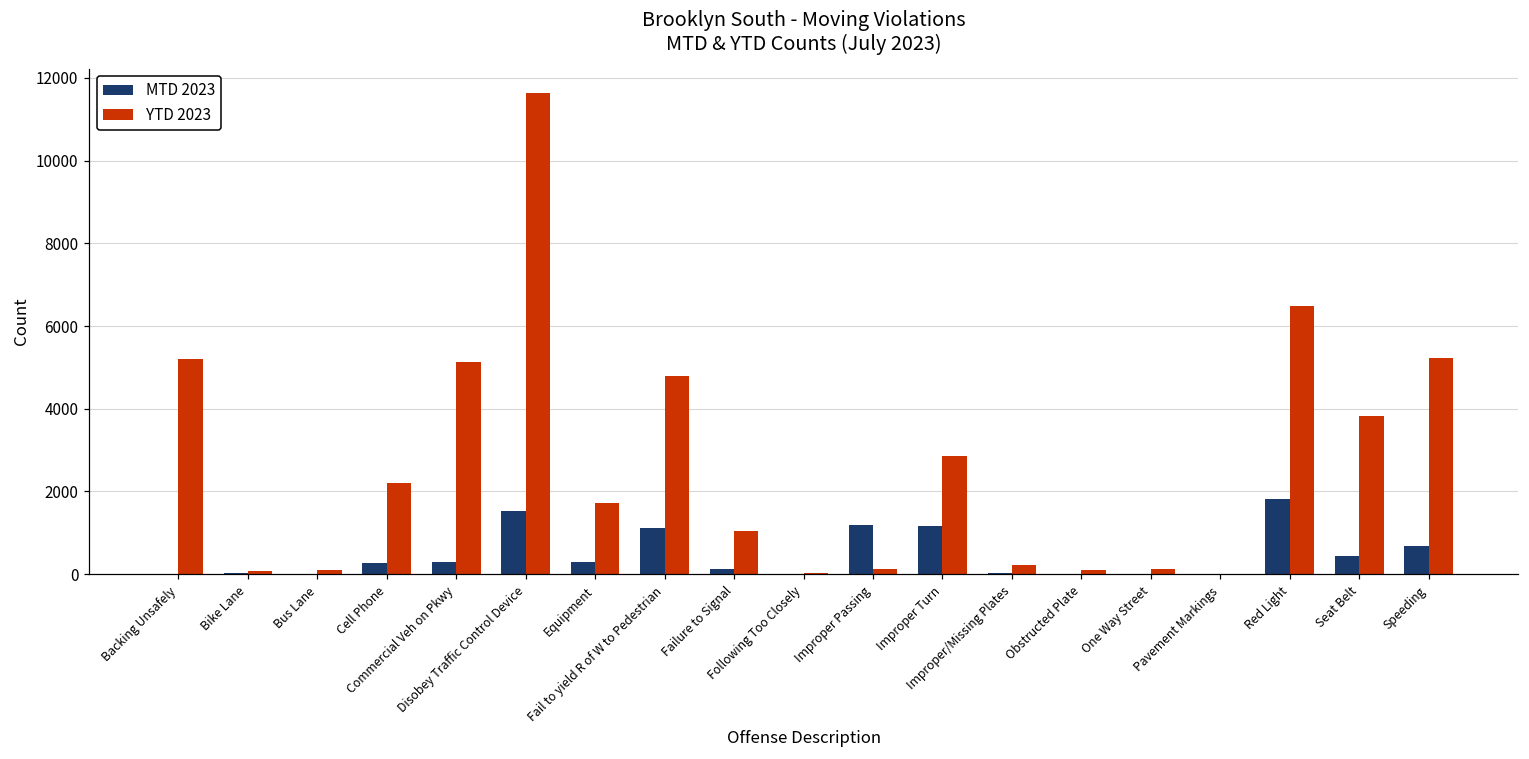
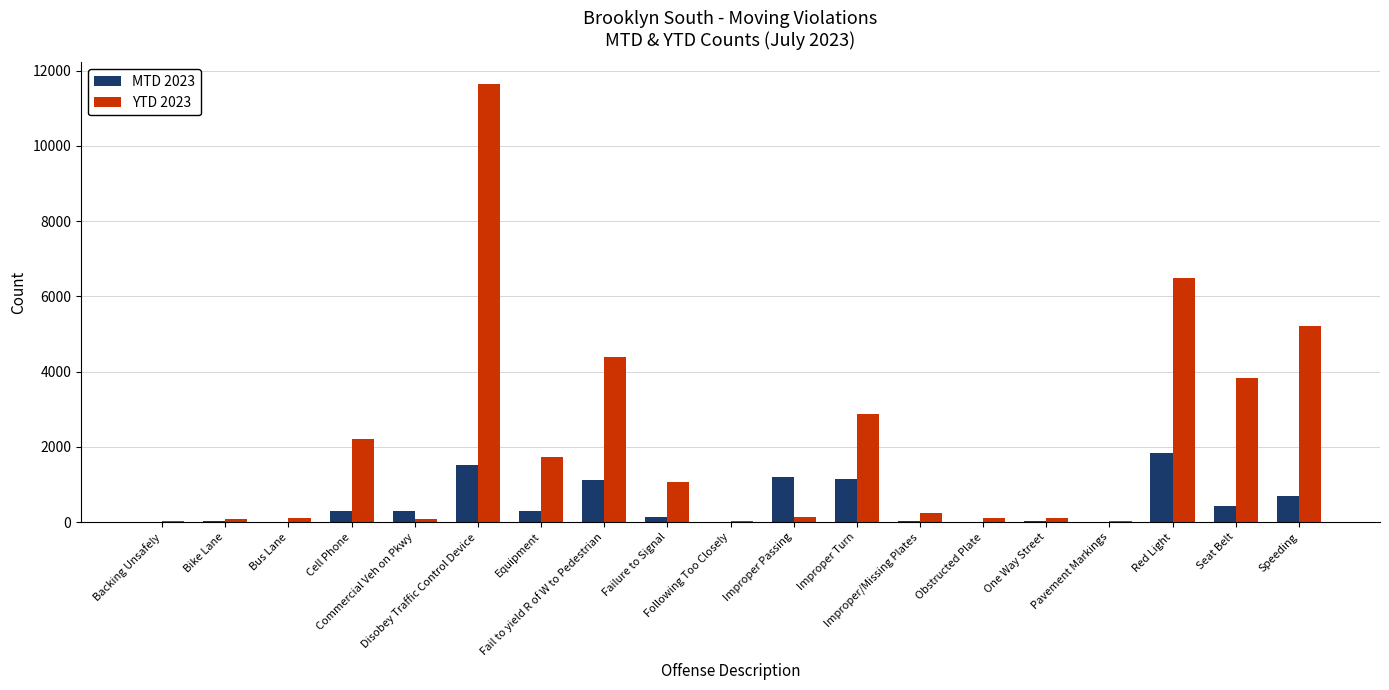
  {
    "MTD 2023": {
      "Cell Phone": 300,
      "Commercial Veh on Pkwy": 300,
      "Disobey Traffic Control Device": 1500,
      "Equipment": 300,
      "Fail to yield R of W to Pedestrian": 1100,
      "Failure to Signal": 100,
      "Improper Passing": 1200,
      "Improper Turn": 1200,
      "Red Light": 1800,
      "Seat Belt": 400,
      "Speeding": 700
    },
    "YTD 2023": {
-     "Backing Unsafely": 5200,
+     "Backing Unsafely": 0,
      "Bike Lane": 100,
      "Bus Lane": 100,
      "Cell Phone": 2200,
-     "Commercial Veh on Pkwy": 5100,
+     "Commercial Veh on Pkwy": 100,
      "Disobey Traffic Control Device": 11600,
      "Equipment": 1700,
-     "Fail to yield R of W to Pedestrian": 4800,
+     "Fail to yield R of W to Pedestrian": 4400,
      "Failure to Signal": 1100,
      "Improper Passing": 100,
      "Improper Turn": 2900,
      "Improper/Missing Plates": 200,
      "Obstructed Plate": 100,
      "One Way Street": 100,
      "Red Light": 6500,
      "Seat Belt": 3800,
      "Speeding": 5200
    }
  }
